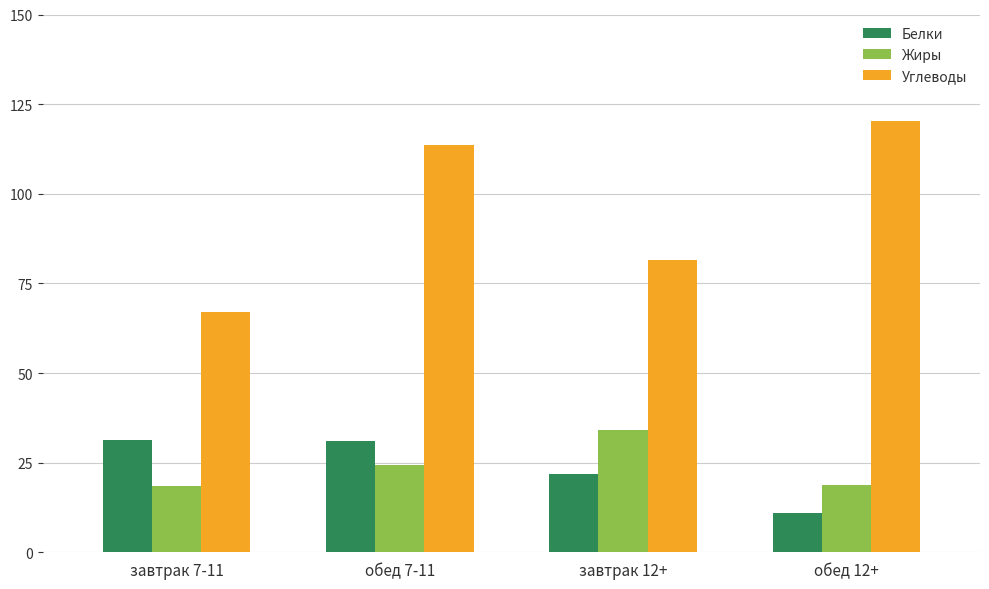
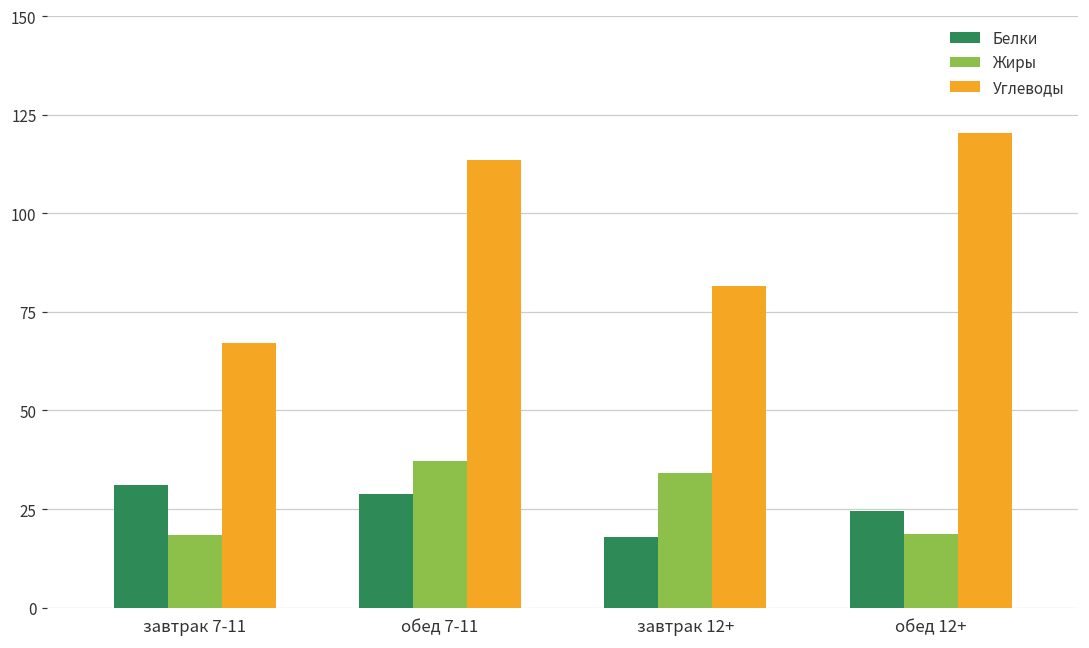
  {
    "Белки": {
      "завтрак 7-11": 31,
-     "обед 7-11": 31,
-     "завтрак 12+": 22,
-     "обед 12+": 11
+     "обед 7-11": 29,
+     "завтрак 12+": 18,
+     "обед 12+": 24
    },
    "Жиры": {
      "завтрак 7-11": 18,
-     "обед 7-11": 24,
+     "обед 7-11": 37,
      "завтрак 12+": 34,
      "обед 12+": 19
    },
    "Углеводы": {
      "завтрак 7-11": 67,
      "обед 7-11": 114,
      "завтрак 12+": 82,
      "обед 12+": 120
    }
  }
